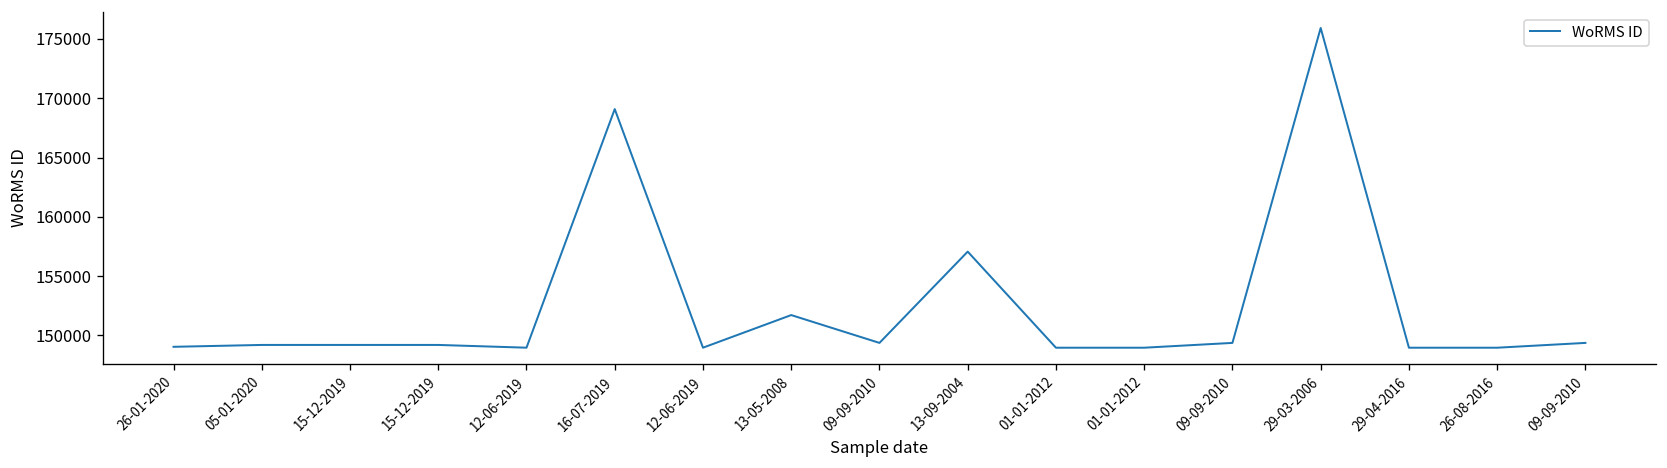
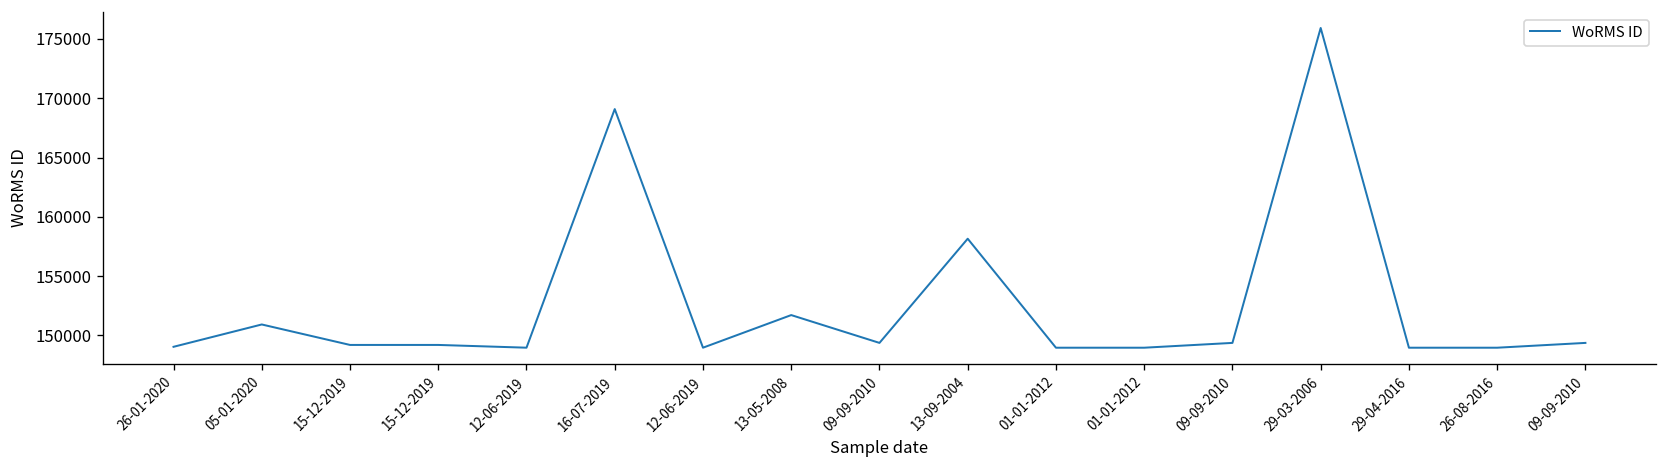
  {
    "26-01-2020": 149000,
-   "05-01-2020": 149000,
+   "05-01-2020": 151000,
    "16-07-2019": 169000,
    "13-05-2008": 152000,
-   "13-09-2004": 157000,
+   "13-09-2004": 158000,
    "29-03-2006": 176000,
    "29-04-2016": 149000,
    "26-08-2016": 149000
  }
